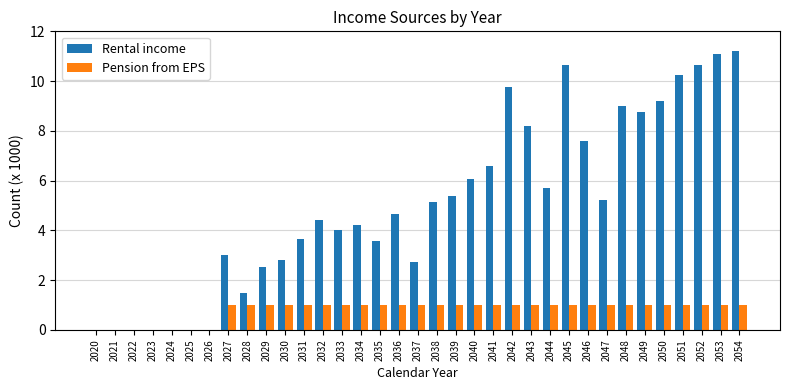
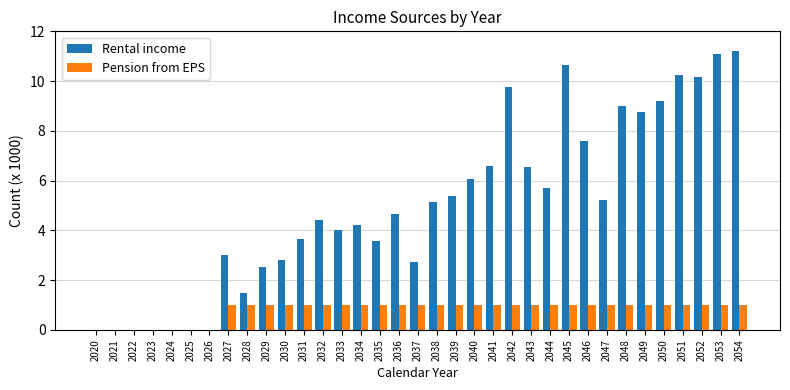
  {
    "Rental income": {
      "2020": 0.0,
      "2021": 0.0,
      "2022": 0.0,
      "2023": 0.0,
      "2024": 0.0,
      "2025": 0.0,
      "2026": 0.0,
      "2027": 3.0,
      "2028": 1.5,
      "2029": 2.5,
      "2030": 2.8,
      "2031": 3.6,
      "2032": 4.4,
      "2033": 4.0,
      "2034": 4.2,
      "2035": 3.6,
      "2036": 4.7,
      "2037": 2.7,
      "2038": 5.1,
      "2039": 5.4,
      "2040": 6.1,
      "2041": 6.6,
      "2042": 9.8,
-     "2043": 8.2,
+     "2043": 6.5,
      "2044": 5.7,
      "2045": 10.7,
      "2046": 7.6,
      "2047": 5.2,
      "2048": 9.0,
      "2049": 8.8,
      "2050": 9.2,
      "2051": 10.2,
-     "2052": 10.6,
+     "2052": 10.2,
      "2053": 11.1,
      "2054": 11.2
    },
    "Pension from EPS": {
      "2020": 0.0,
      "2021": 0.0,
      "2022": 0.0,
      "2023": 0.0,
      "2024": 0.0,
      "2025": 0.0,
      "2026": 0.0,
      "2027": 1.0,
      "2028": 1.0,
      "2029": 1.0,
      "2030": 1.0,
      "2031": 1.0,
      "2032": 1.0,
      "2033": 1.0,
      "2034": 1.0,
      "2035": 1.0,
      "2036": 1.0,
      "2037": 1.0,
      "2038": 1.0,
      "2039": 1.0,
      "2040": 1.0,
      "2041": 1.0,
      "2042": 1.0,
      "2043": 1.0,
      "2044": 1.0,
      "2045": 1.0,
      "2046": 1.0,
      "2047": 1.0,
      "2048": 1.0,
      "2049": 1.0,
      "2050": 1.0,
      "2051": 1.0,
      "2052": 1.0,
      "2053": 1.0,
      "2054": 1.0
    }
  }
